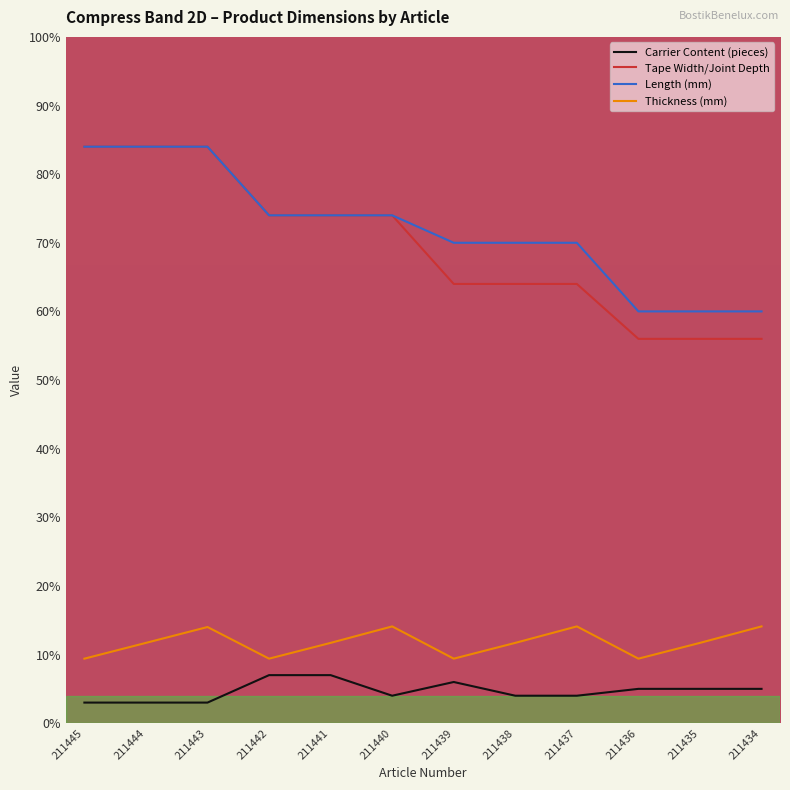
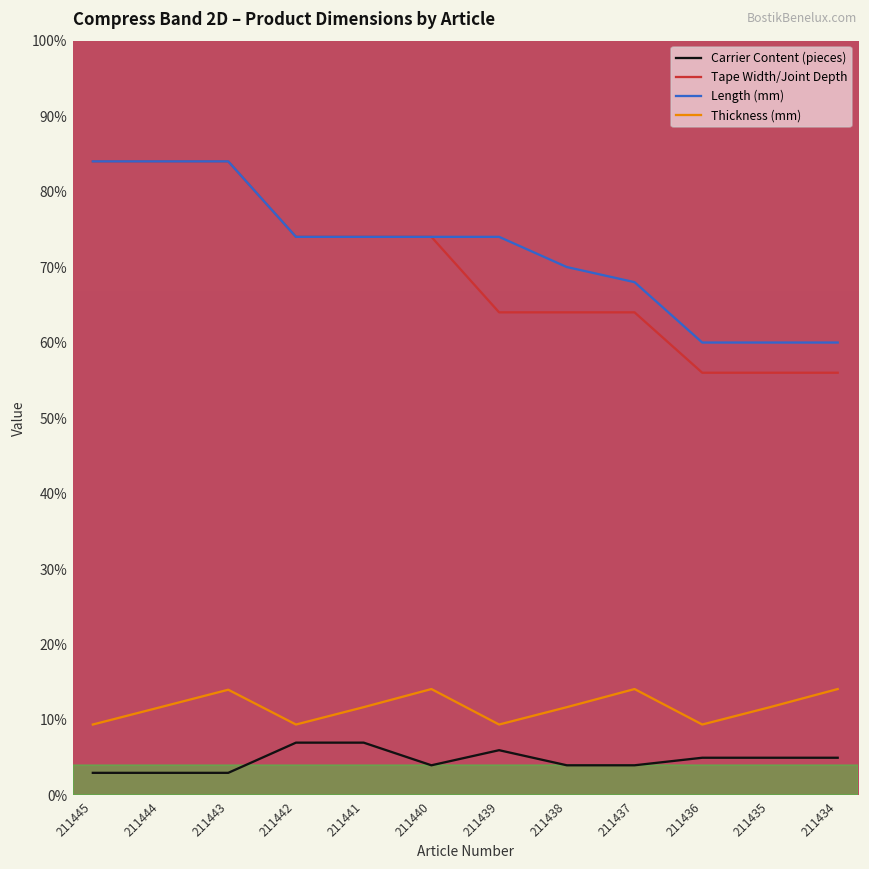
  {
    "Carrier Content (pieces)": {
      "211442": "7%",
      "211441": "7%",
      "211439": "6%",
      "211436": "5%",
      "211435": "5%",
      "211434": "5%"
    },
    "Tape Width/Joint Depth": {
      "211439": "64%",
      "211438": "64%",
      "211437": "64%",
      "211436": "56%",
      "211435": "56%",
      "211434": "56%"
    },
    "Length (mm)": {
-     "211439": "70%",
+     "211439": "74%",
      "211438": "70%",
-     "211437": "70%",
+     "211437": "68%",
      "211436": "60%",
      "211435": "60%",
      "211434": "60%"
    },
    "Thickness (mm)": {
      "211445": "9%",
      "211444": "12%",
      "211443": "14%",
      "211442": "9%",
      "211441": "12%",
      "211440": "14%",
      "211439": "9%",
      "211438": "12%",
      "211437": "14%",
      "211436": "9%",
      "211435": "12%",
      "211434": "14%"
    }
  }
